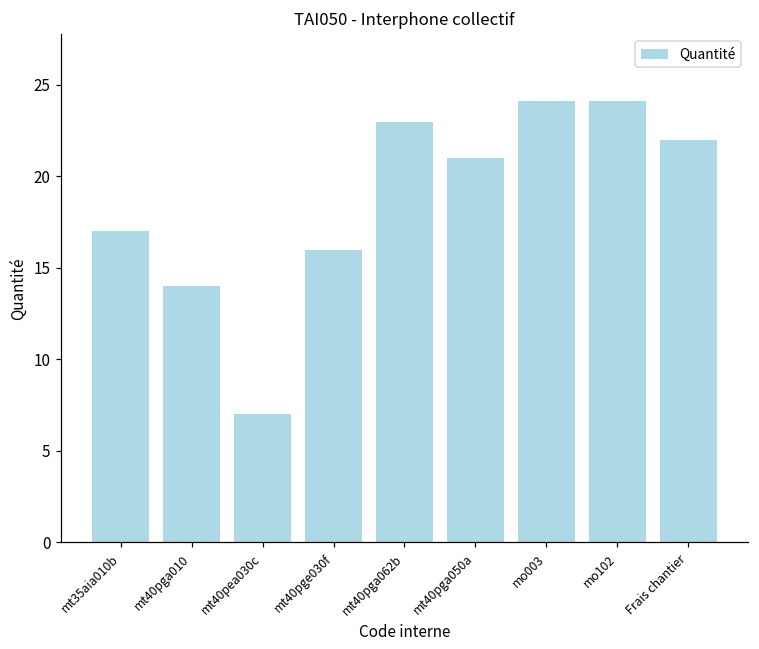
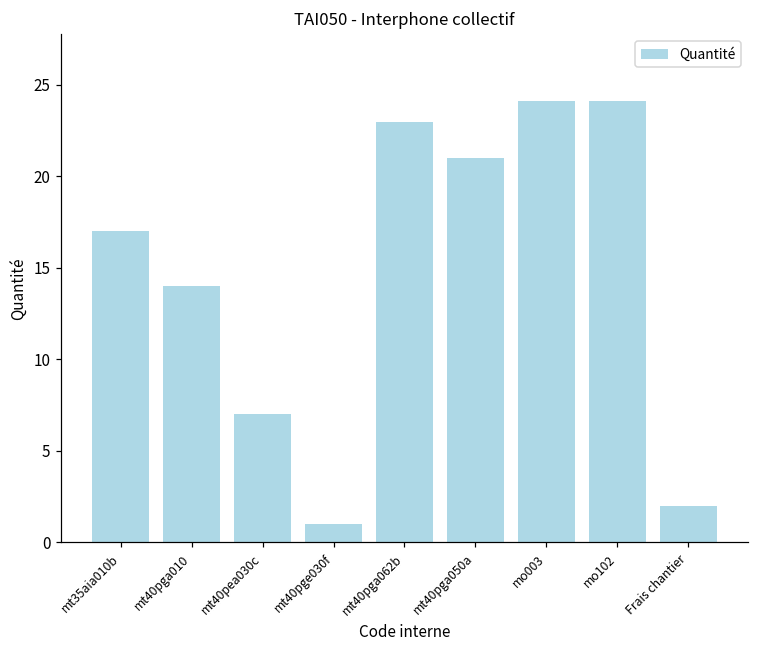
  {
    "mt35aia010b": 17,
    "mt40pga010": 14,
    "mt40pea030c": 7,
-   "mt40pge030f": 16,
+   "mt40pge030f": 1,
    "mt40pga062b": 23,
    "mt40pga050a": 21,
    "mo003": 24,
    "mo102": 24,
-   "Frais chantier": 22
+   "Frais chantier": 2
  }
